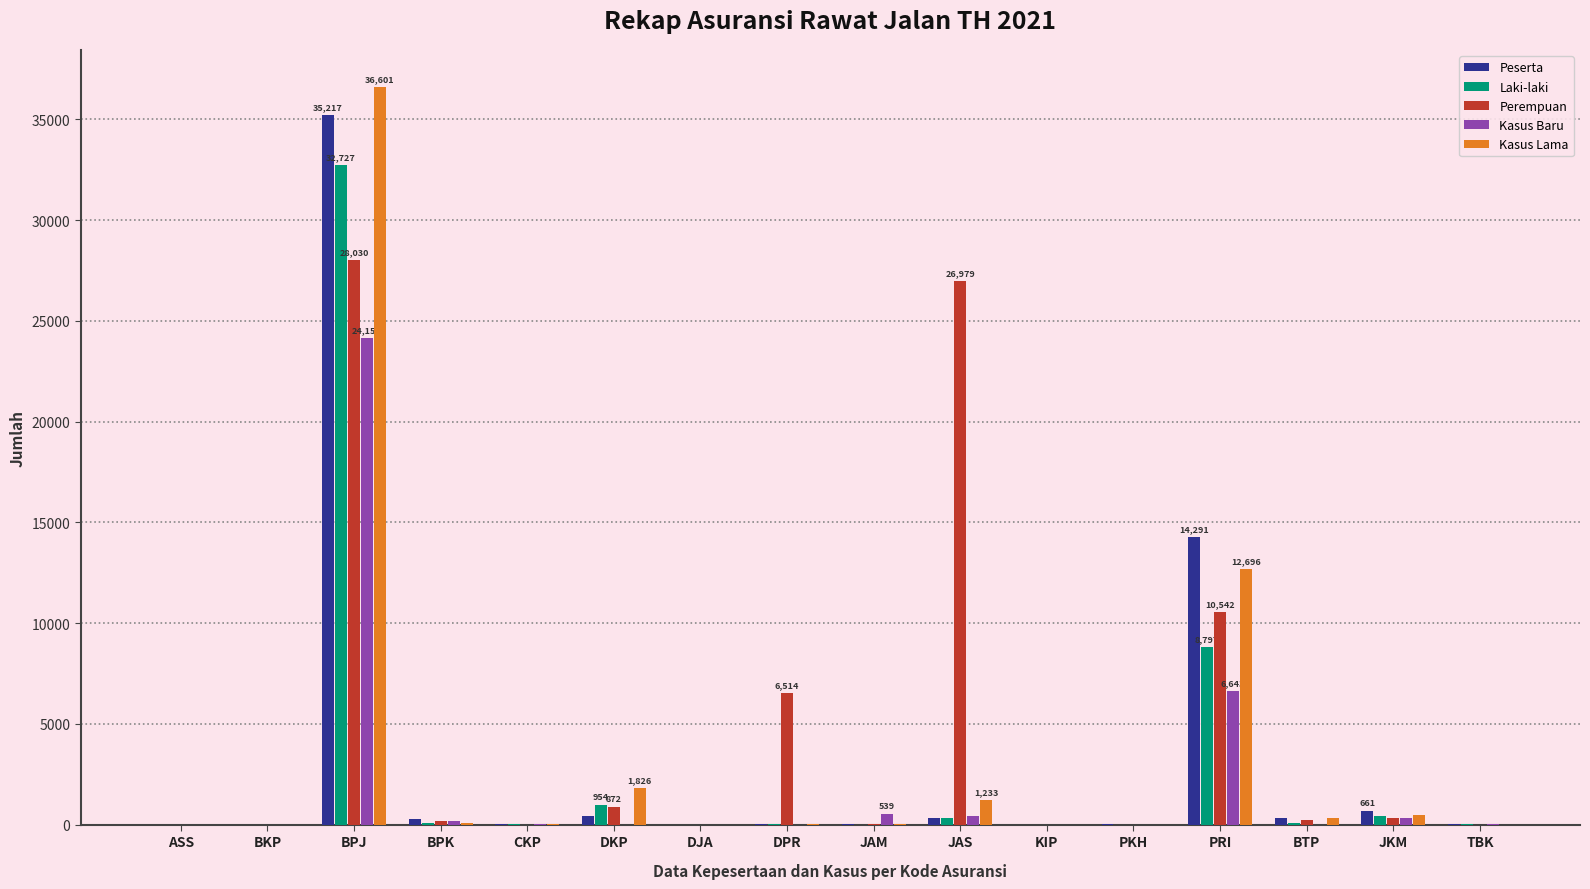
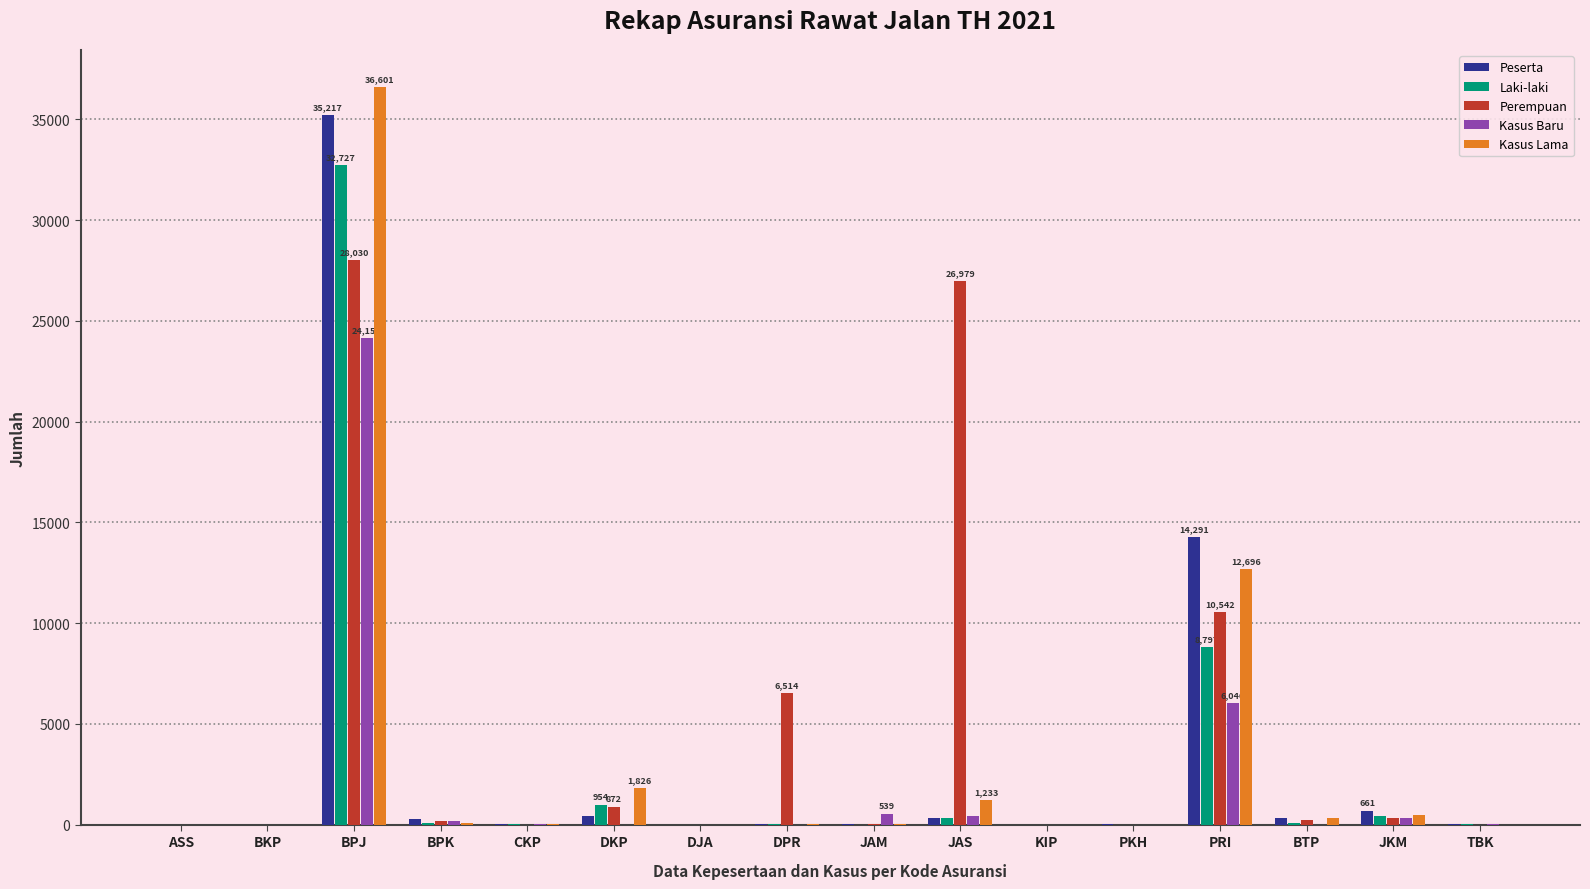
  {
    "Peserta": {
      "BPJ": "35,217",
      "PRI": "14,291",
      "JKM": "661"
    },
    "Laki-laki": {
      "BPJ": "32,727",
      "PRI": "8,797"
    },
    "Perempuan": {
      "BPJ": "28,030",
      "DPR": "6,514",
      "JAS": "26,979",
      "PRI": "10,542"
    },
    "Kasus Baru": {
      "BPJ": "24,156",
      "JAM": "539",
-     "PRI": "6,643"
+     "PRI": "6,046"
    },
    "Kasus Lama": {
      "BPJ": "36,601",
      "DKP": "1,826",
      "JAS": "1,233",
      "PRI": "12,696"
    }
  }
